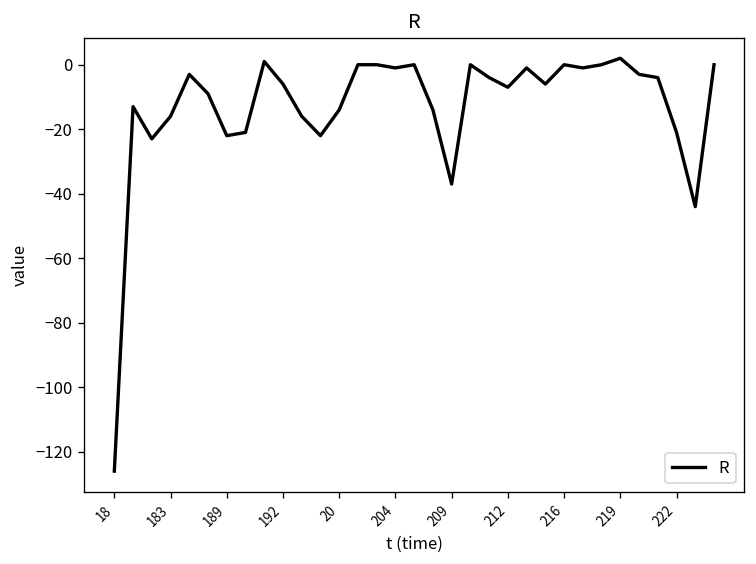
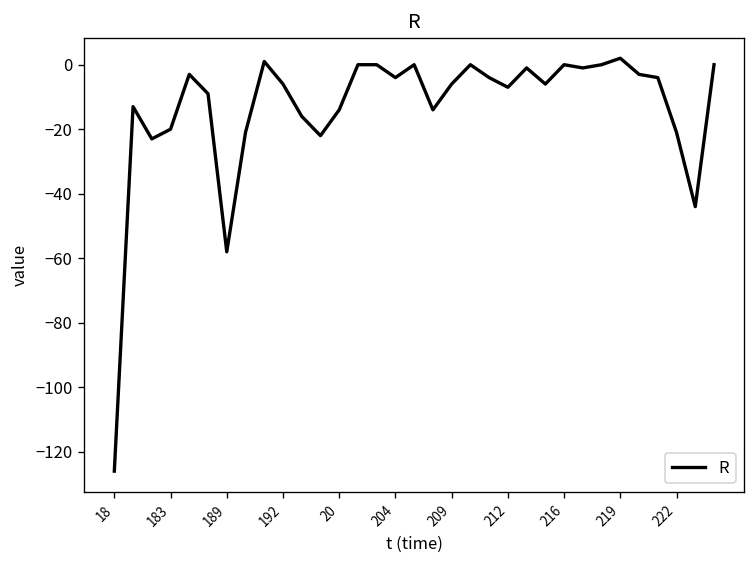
  {
    "18": -126,
-   "183": -16,
-   "189": -22,
+   "183": -20,
+   "189": -58,
    "192": -6,
    "20": -14,
-   "204": -1,
-   "209": -37,
+   "204": -4,
+   "209": -6,
    "212": -7,
    "216": 0,
    "219": 2,
    "222": -21
  }
